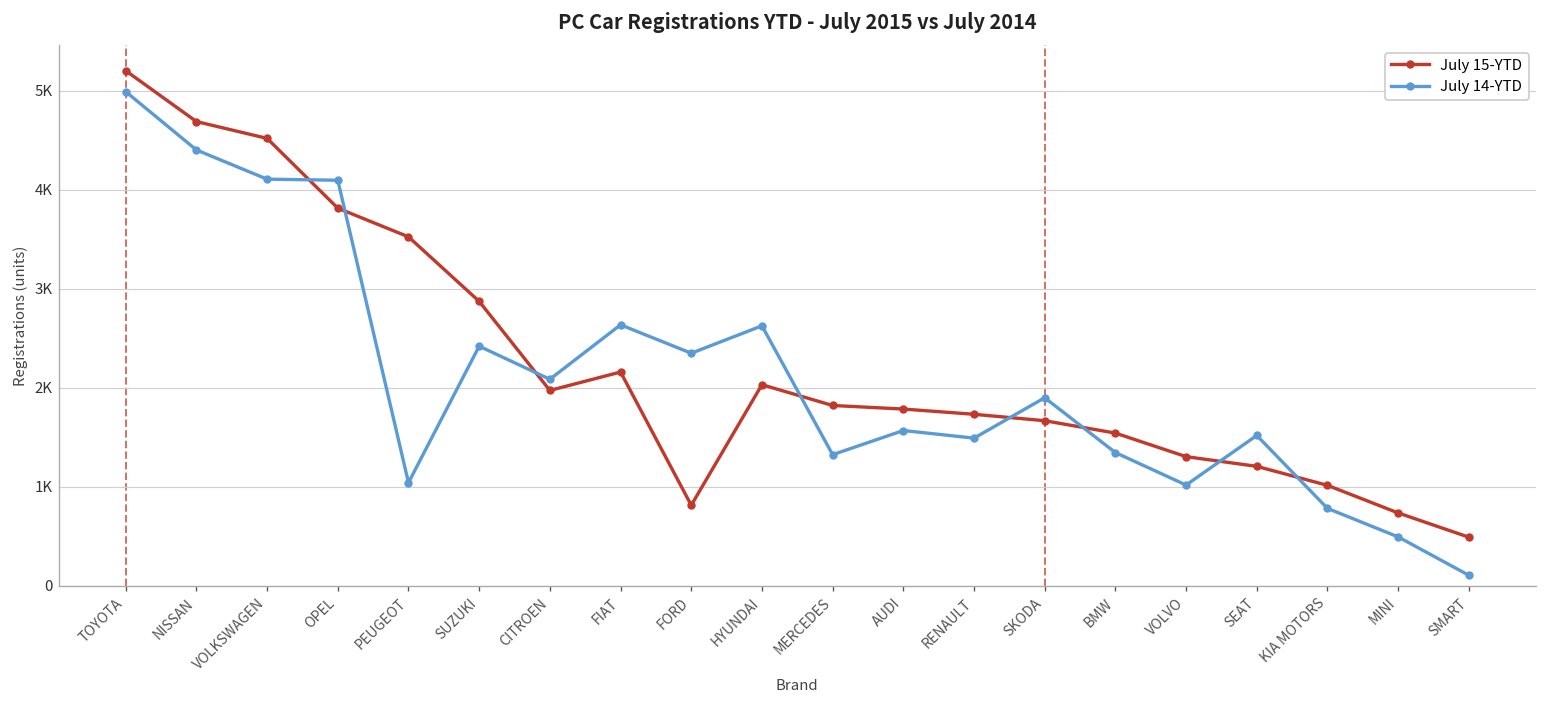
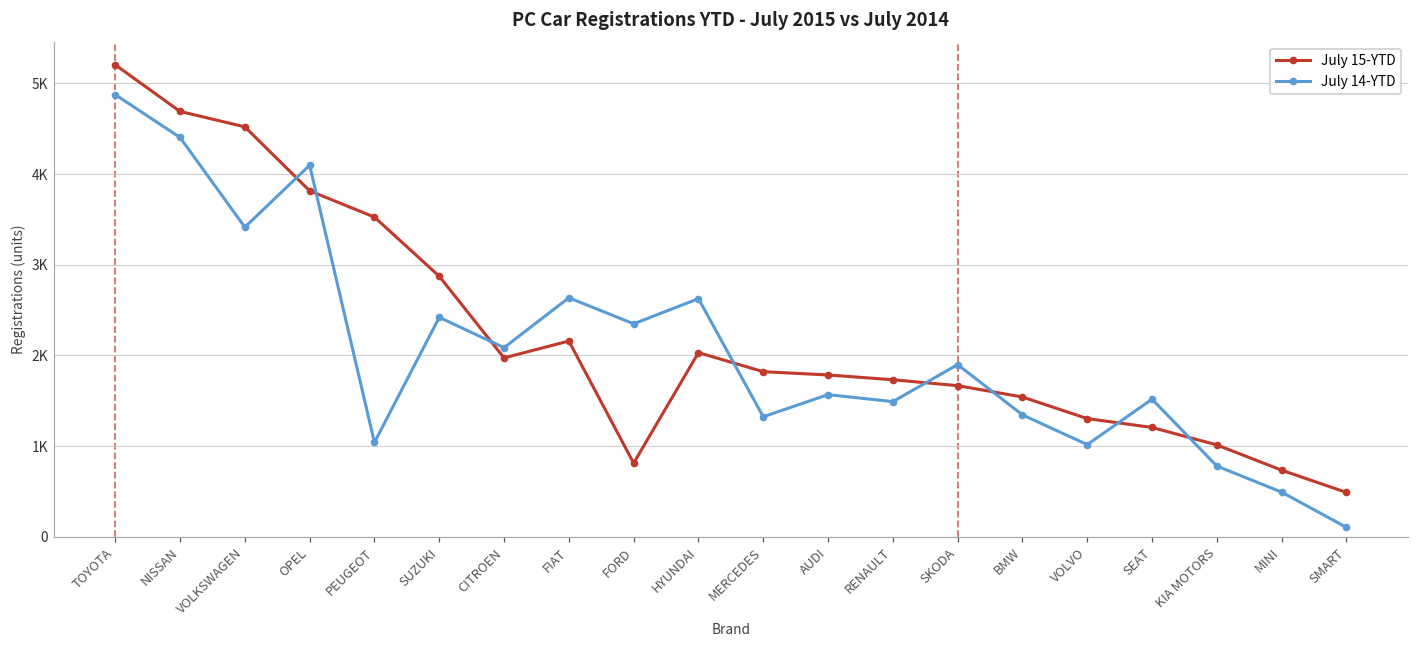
  {
    "July 15-YTD": {
      "TOYOTA": 5200,
      "NISSAN": 4700,
      "VOLKSWAGEN": 4500,
      "OPEL": 3800,
      "PEUGEOT": 3500,
      "SUZUKI": 2900,
      "CITROEN": 2000,
      "FIAT": 2200,
      "FORD": 800,
      "HYUNDAI": 2000,
      "MERCEDES": 1800,
      "AUDI": 1800,
      "RENAULT": 1700,
      "SKODA": 1700,
      "BMW": 1500,
      "VOLVO": 1300,
      "SEAT": 1200,
      "KIA MOTORS": 1000,
      "MINI": 700,
      "SMART": 500
    },
    "July 14-YTD": {
-     "TOYOTA": 5000,
+     "TOYOTA": 4900,
      "NISSAN": 4400,
-     "VOLKSWAGEN": 4100,
+     "VOLKSWAGEN": 3400,
      "OPEL": 4100,
      "PEUGEOT": 1000,
      "SUZUKI": 2400,
      "CITROEN": 2100,
      "FIAT": 2600,
      "FORD": 2300,
      "HYUNDAI": 2600,
      "MERCEDES": 1300,
      "AUDI": 1600,
      "RENAULT": 1500,
      "SKODA": 1900,
      "BMW": 1300,
      "VOLVO": 1000,
      "SEAT": 1500,
      "KIA MOTORS": 800,
      "MINI": 500,
      "SMART": 100
    }
  }
